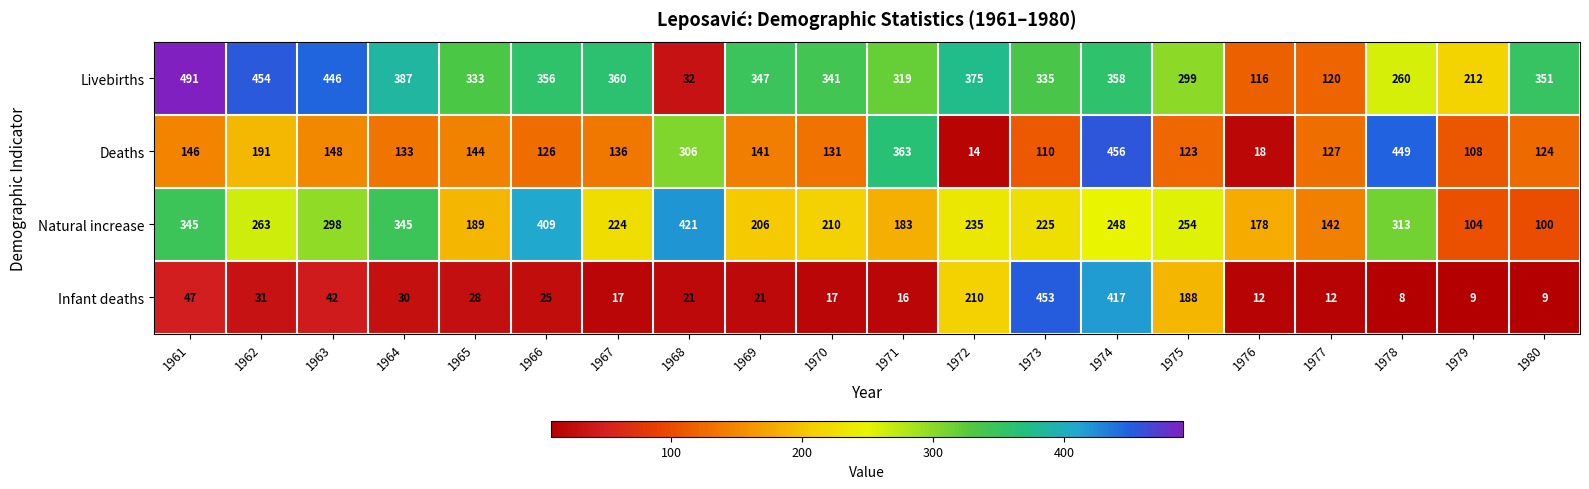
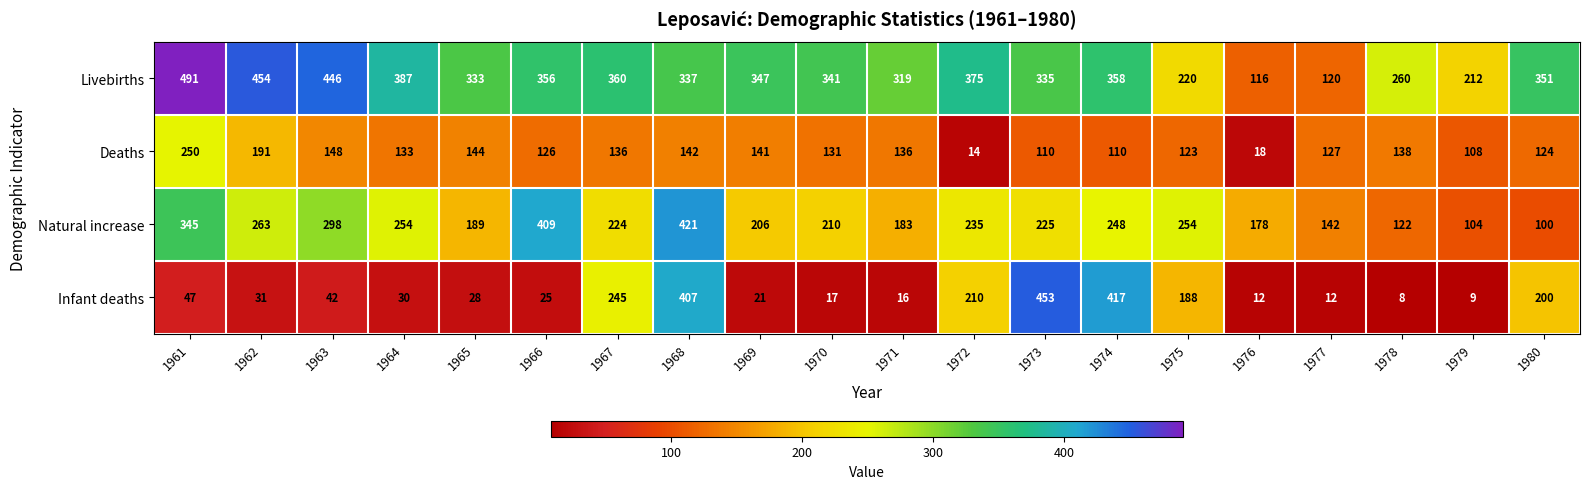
  {
    "Livebirths": {
      "1961": 491,
      "1962": 454,
      "1963": 446,
      "1964": 387,
      "1965": 333,
      "1966": 356,
      "1967": 360,
-     "1968": 32,
+     "1968": 337,
      "1969": 347,
      "1970": 341,
      "1971": 319,
      "1972": 375,
      "1973": 335,
      "1974": 358,
-     "1975": 299,
+     "1975": 220,
      "1976": 116,
      "1977": 120,
      "1978": 260,
      "1979": 212,
      "1980": 351
    },
    "Deaths": {
-     "1961": 146,
+     "1961": 250,
      "1962": 191,
      "1963": 148,
      "1964": 133,
      "1965": 144,
      "1966": 126,
      "1967": 136,
-     "1968": 306,
+     "1968": 142,
      "1969": 141,
      "1970": 131,
-     "1971": 363,
+     "1971": 136,
      "1972": 14,
      "1973": 110,
-     "1974": 456,
+     "1974": 110,
      "1975": 123,
      "1976": 18,
      "1977": 127,
-     "1978": 449,
+     "1978": 138,
      "1979": 108,
      "1980": 124
    },
    "Natural increase": {
      "1961": 345,
      "1962": 263,
      "1963": 298,
-     "1964": 345,
+     "1964": 254,
      "1965": 189,
      "1966": 409,
      "1967": 224,
      "1968": 421,
      "1969": 206,
      "1970": 210,
      "1971": 183,
      "1972": 235,
      "1973": 225,
      "1974": 248,
      "1975": 254,
      "1976": 178,
      "1977": 142,
-     "1978": 313,
+     "1978": 122,
      "1979": 104,
      "1980": 100
    },
    "Infant deaths": {
      "1961": 47,
      "1962": 31,
      "1963": 42,
      "1964": 30,
      "1965": 28,
      "1966": 25,
-     "1967": 17,
-     "1968": 21,
+     "1967": 245,
+     "1968": 407,
      "1969": 21,
      "1970": 17,
      "1971": 16,
      "1972": 210,
      "1973": 453,
      "1974": 417,
      "1975": 188,
      "1976": 12,
      "1977": 12,
      "1978": 8,
      "1979": 9,
-     "1980": 9
+     "1980": 200
    }
  }
